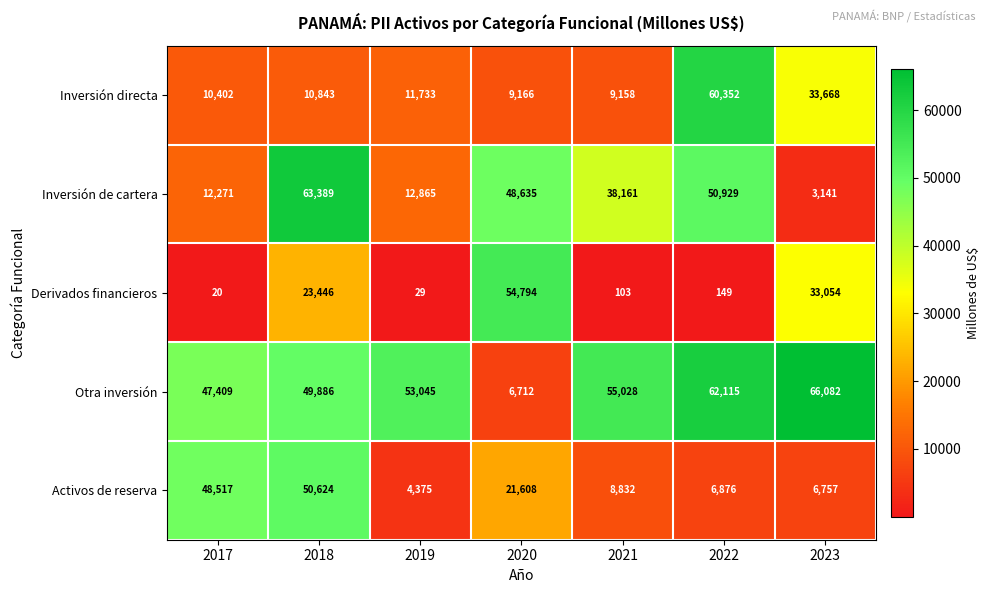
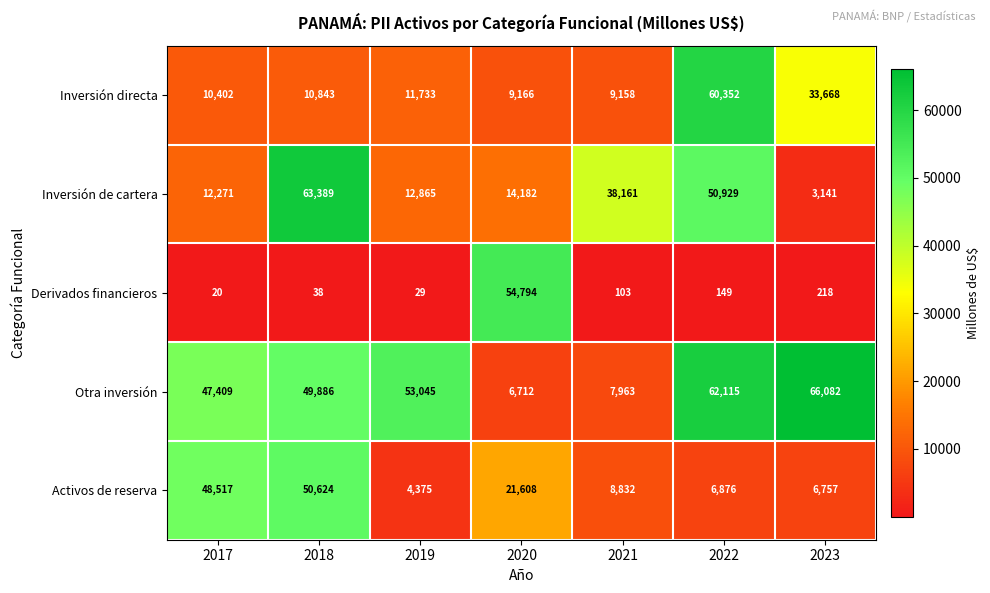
  {
    "Inversión directa": {
      "2017": "10,402",
      "2018": "10,843",
      "2019": "11,733",
      "2020": "9,166",
      "2021": "9,158",
      "2022": "60,352",
      "2023": "33,668"
    },
    "Inversión de cartera": {
      "2017": "12,271",
      "2018": "63,389",
      "2019": "12,865",
-     "2020": "48,635",
+     "2020": "14,182",
      "2021": "38,161",
      "2022": "50,929",
      "2023": "3,141"
    },
    "Derivados financieros": {
      "2017": "20",
-     "2018": "23,446",
+     "2018": "38",
      "2019": "29",
      "2020": "54,794",
      "2021": "103",
      "2022": "149",
-     "2023": "33,054"
+     "2023": "218"
    },
    "Otra inversión": {
      "2017": "47,409",
      "2018": "49,886",
      "2019": "53,045",
      "2020": "6,712",
-     "2021": "55,028",
+     "2021": "7,963",
      "2022": "62,115",
      "2023": "66,082"
    },
    "Activos de reserva": {
      "2017": "48,517",
      "2018": "50,624",
      "2019": "4,375",
      "2020": "21,608",
      "2021": "8,832",
      "2022": "6,876",
      "2023": "6,757"
    }
  }
